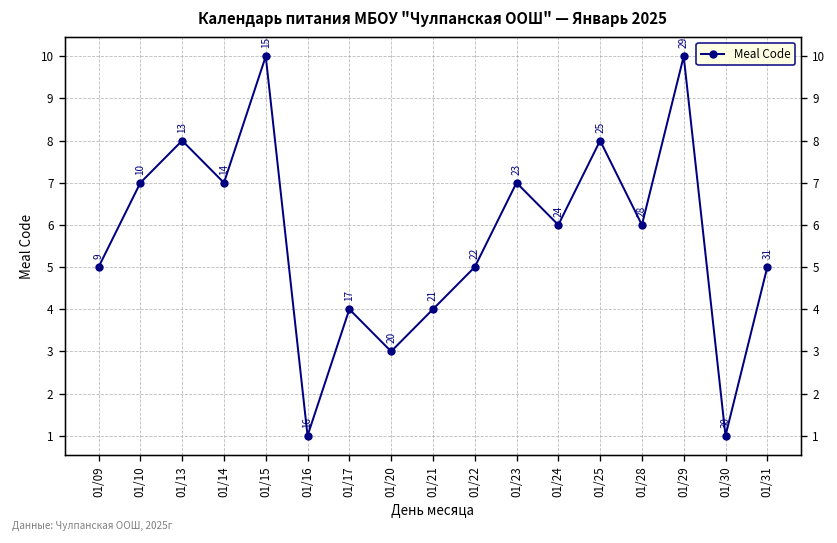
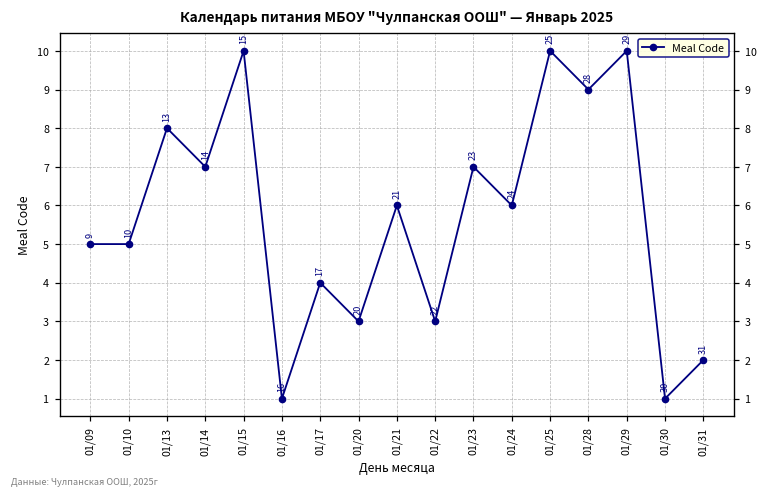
  {
-   "01/10": 7,
-   "01/21": 4,
-   "01/22": 5,
-   "01/25": 8,
-   "01/28": 6,
-   "01/31": 5
+   "01/10": 5,
+   "01/21": 6,
+   "01/22": 3,
+   "01/25": 10,
+   "01/28": 9,
+   "01/31": 2
  }
